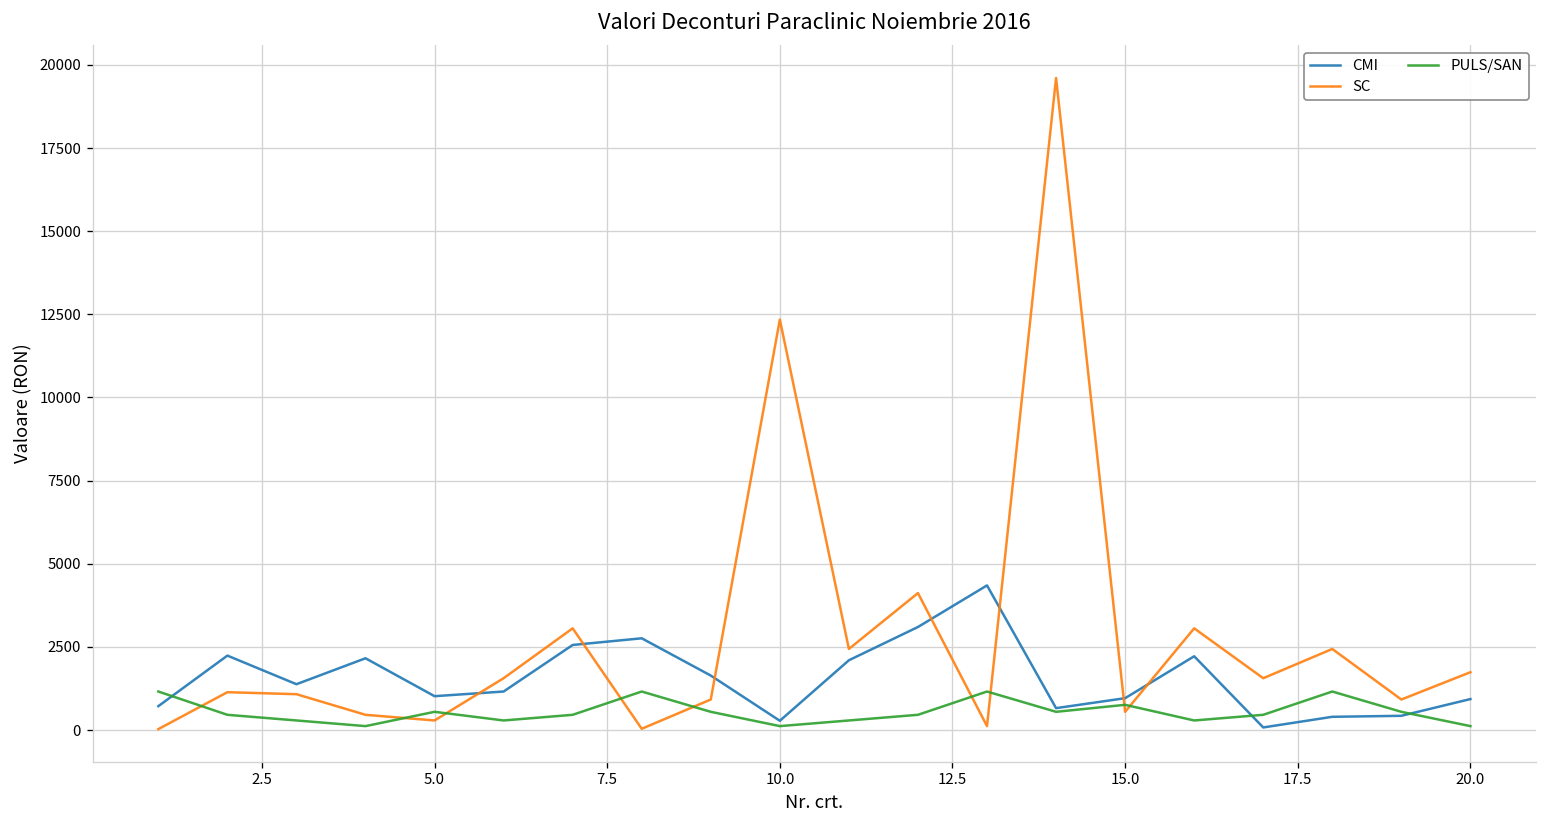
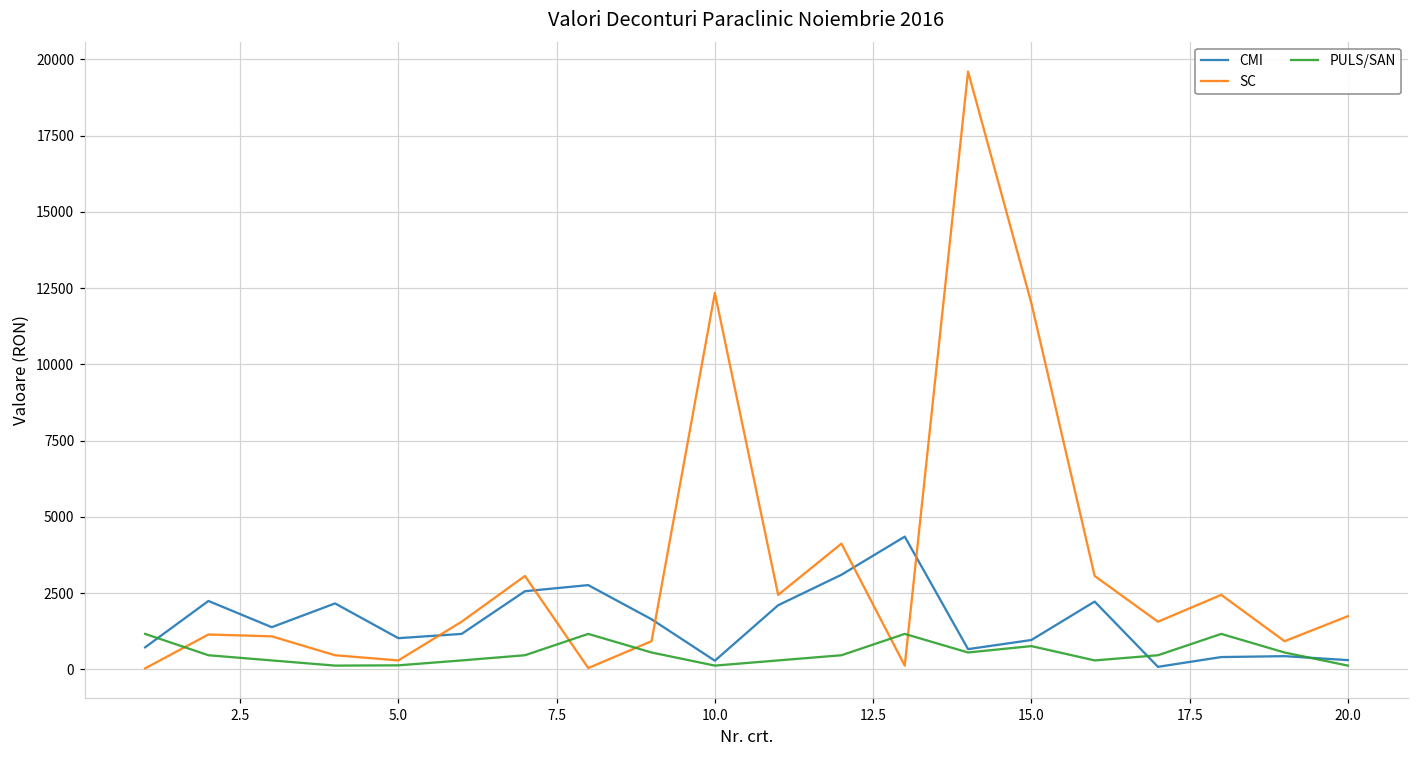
  {
    "CMI": {
      "5.0": 1000,
      "10.0": 300,
      "15.0": 1000,
-     "20.0": 900
+     "20.0": 300
    },
    "SC": {
      "5.0": 300,
      "10.0": 12300,
-     "15.0": 600,
+     "15.0": 12000,
      "20.0": 1700
    },
    "PULS/SAN": {
-     "5.0": 600,
+     "5.0": 100,
      "10.0": 100,
      "15.0": 800,
      "20.0": 100
    }
  }
